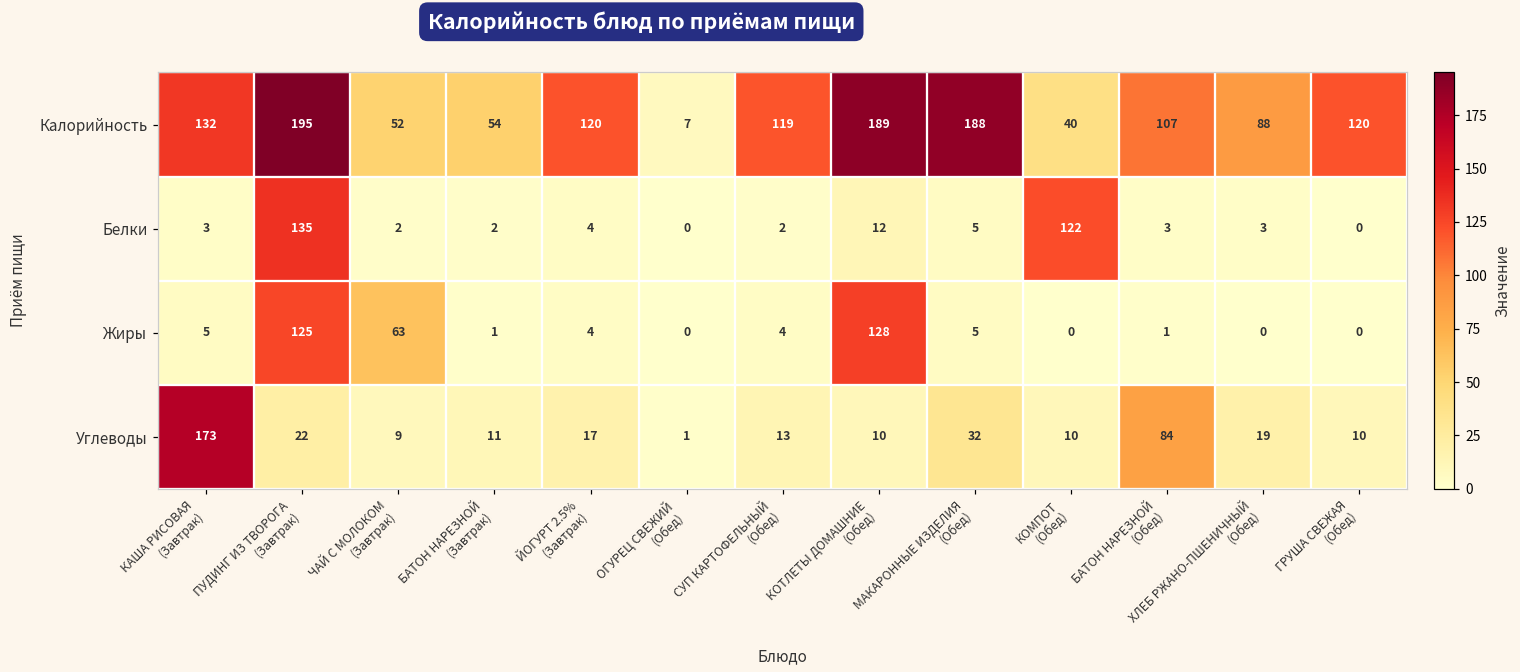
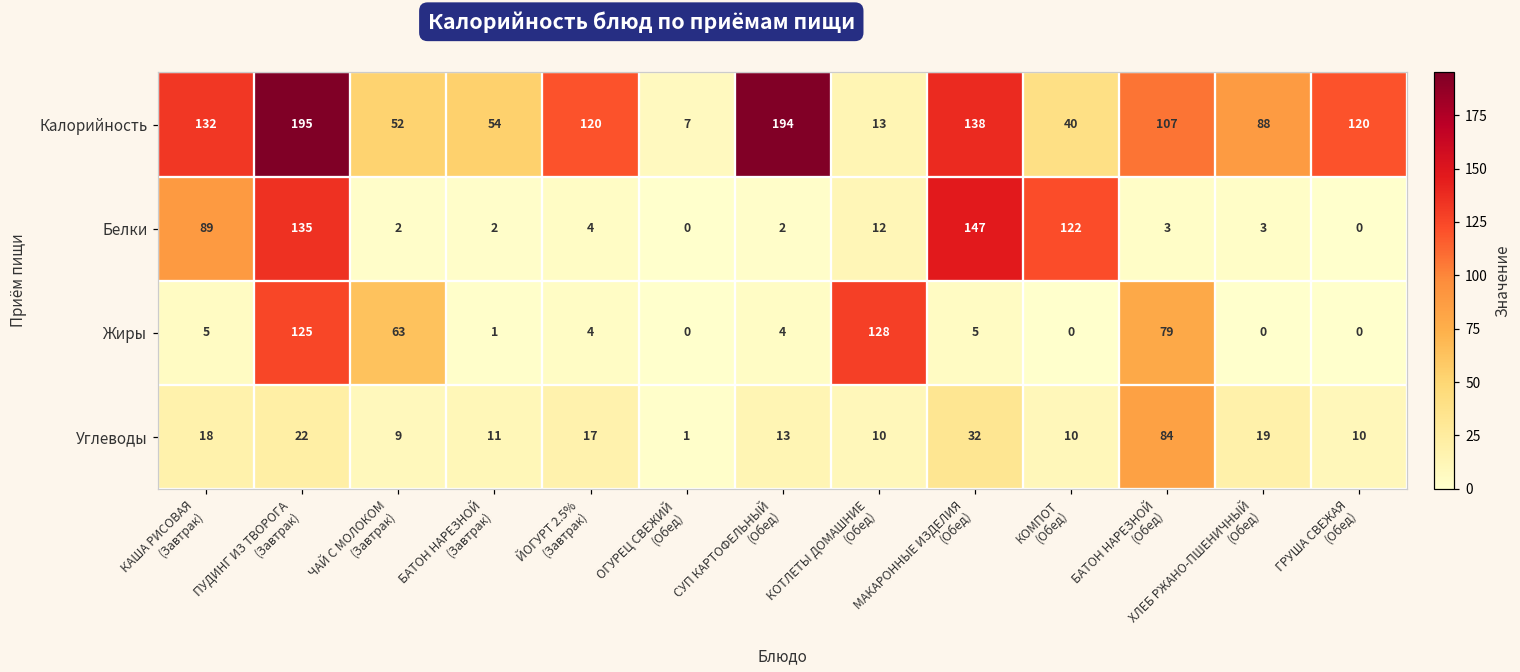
  {
    "Калорийность": {
      "КАША РИСОВАЯ (Завтрак)": 132,
      "ПУДИНГ ИЗ ТВОРОГА (Завтрак)": 195,
      "ЧАЙ С МОЛОКОМ (Завтрак)": 52,
      "БАТОН НАРЕЗНОЙ (Завтрак)": 54,
      "ЙОГУРТ 2.5% (Завтрак)": 120,
      "ОГУРЕЦ СВЕЖИЙ (Обед)": 7,
-     "СУП КАРТОФЕЛЬНЫЙ (Обед)": 119,
-     "КОТЛЕТЫ ДОМАШНИЕ (Обед)": 189,
-     "МАКАРОННЫЕ ИЗДЕЛИЯ (Обед)": 188,
+     "СУП КАРТОФЕЛЬНЫЙ (Обед)": 194,
+     "КОТЛЕТЫ ДОМАШНИЕ (Обед)": 13,
+     "МАКАРОННЫЕ ИЗДЕЛИЯ (Обед)": 138,
      "КОМПОТ (Обед)": 40,
      "БАТОН НАРЕЗНОЙ (Обед)": 107,
      "ХЛЕБ РЖАНО-ПШЕНИЧНЫЙ (Обед)": 88,
      "ГРУША СВЕЖАЯ (Обед)": 120
    },
    "Белки": {
-     "КАША РИСОВАЯ (Завтрак)": 3,
+     "КАША РИСОВАЯ (Завтрак)": 89,
      "ПУДИНГ ИЗ ТВОРОГА (Завтрак)": 135,
      "ЧАЙ С МОЛОКОМ (Завтрак)": 2,
      "БАТОН НАРЕЗНОЙ (Завтрак)": 2,
      "ЙОГУРТ 2.5% (Завтрак)": 4,
      "ОГУРЕЦ СВЕЖИЙ (Обед)": 0,
      "СУП КАРТОФЕЛЬНЫЙ (Обед)": 2,
      "КОТЛЕТЫ ДОМАШНИЕ (Обед)": 12,
-     "МАКАРОННЫЕ ИЗДЕЛИЯ (Обед)": 5,
+     "МАКАРОННЫЕ ИЗДЕЛИЯ (Обед)": 147,
      "КОМПОТ (Обед)": 122,
      "БАТОН НАРЕЗНОЙ (Обед)": 3,
      "ХЛЕБ РЖАНО-ПШЕНИЧНЫЙ (Обед)": 3,
      "ГРУША СВЕЖАЯ (Обед)": 0
    },
    "Жиры": {
      "КАША РИСОВАЯ (Завтрак)": 5,
      "ПУДИНГ ИЗ ТВОРОГА (Завтрак)": 125,
      "ЧАЙ С МОЛОКОМ (Завтрак)": 63,
      "БАТОН НАРЕЗНОЙ (Завтрак)": 1,
      "ЙОГУРТ 2.5% (Завтрак)": 4,
      "ОГУРЕЦ СВЕЖИЙ (Обед)": 0,
      "СУП КАРТОФЕЛЬНЫЙ (Обед)": 4,
      "КОТЛЕТЫ ДОМАШНИЕ (Обед)": 128,
      "МАКАРОННЫЕ ИЗДЕЛИЯ (Обед)": 5,
      "КОМПОТ (Обед)": 0,
-     "БАТОН НАРЕЗНОЙ (Обед)": 1,
+     "БАТОН НАРЕЗНОЙ (Обед)": 79,
      "ХЛЕБ РЖАНО-ПШЕНИЧНЫЙ (Обед)": 0,
      "ГРУША СВЕЖАЯ (Обед)": 0
    },
    "Углеводы": {
-     "КАША РИСОВАЯ (Завтрак)": 173,
+     "КАША РИСОВАЯ (Завтрак)": 18,
      "ПУДИНГ ИЗ ТВОРОГА (Завтрак)": 22,
      "ЧАЙ С МОЛОКОМ (Завтрак)": 9,
      "БАТОН НАРЕЗНОЙ (Завтрак)": 11,
      "ЙОГУРТ 2.5% (Завтрак)": 17,
      "ОГУРЕЦ СВЕЖИЙ (Обед)": 1,
      "СУП КАРТОФЕЛЬНЫЙ (Обед)": 13,
      "КОТЛЕТЫ ДОМАШНИЕ (Обед)": 10,
      "МАКАРОННЫЕ ИЗДЕЛИЯ (Обед)": 32,
      "КОМПОТ (Обед)": 10,
      "БАТОН НАРЕЗНОЙ (Обед)": 84,
      "ХЛЕБ РЖАНО-ПШЕНИЧНЫЙ (Обед)": 19,
      "ГРУША СВЕЖАЯ (Обед)": 10
    }
  }
